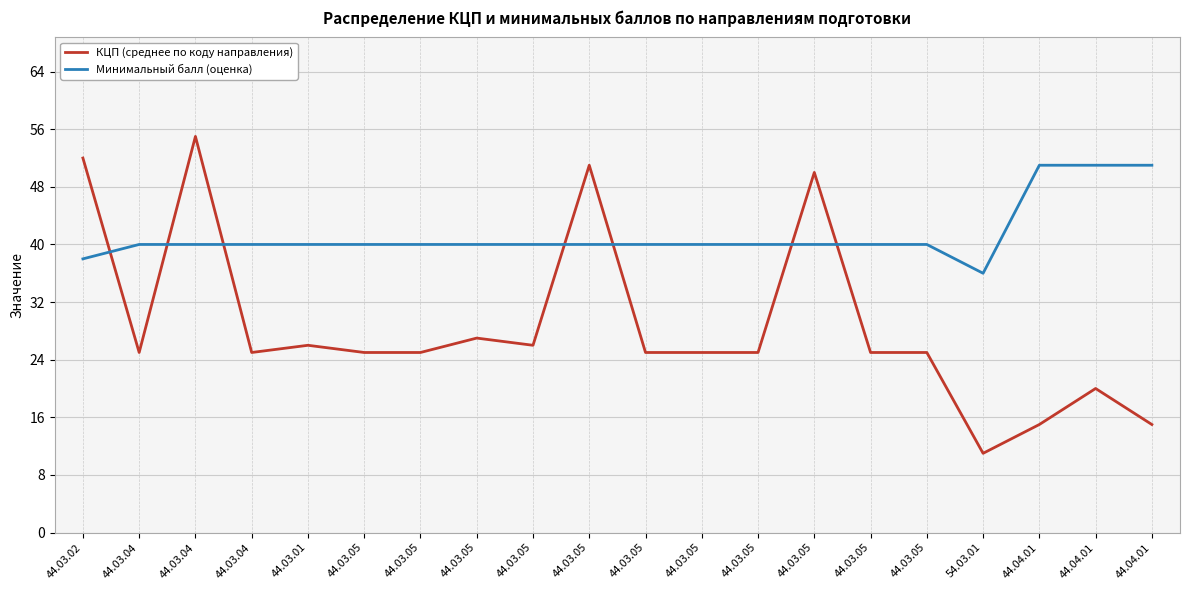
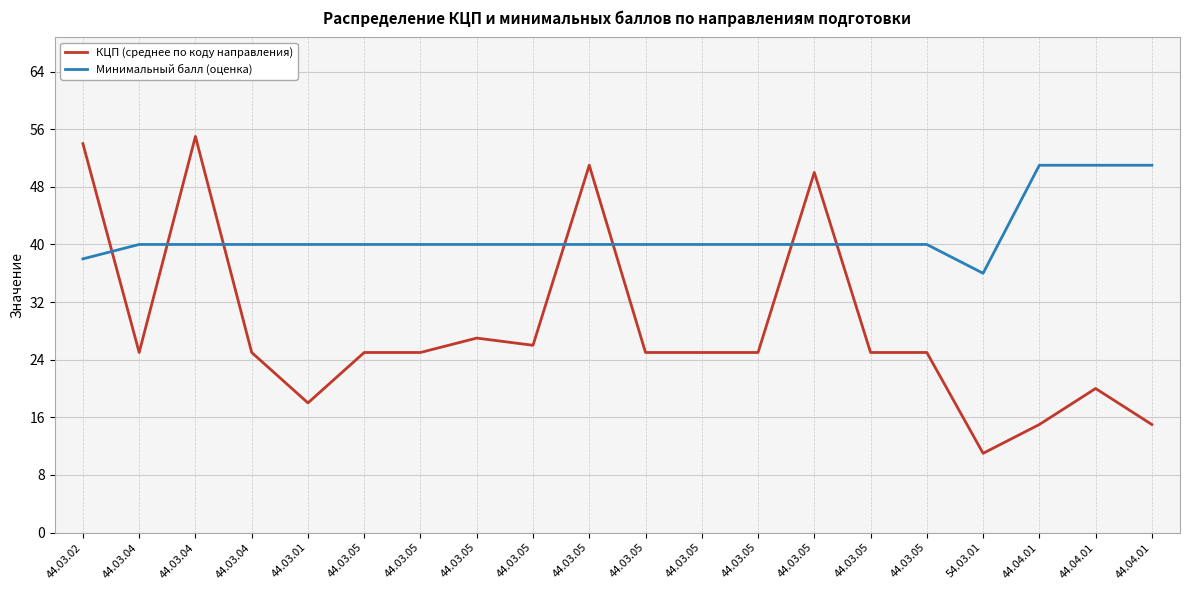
  {
    "КЦП (среднее по коду направления)": {
-     "44.03.02": 52,
-     "44.03.01": 26,
+     "44.03.02": 54,
+     "44.03.01": 18,
      "54.03.01": 11
    },
    "Минимальный балл (оценка)": {
      "44.03.02": 38,
      "44.03.01": 40,
      "54.03.01": 36
    }
  }
